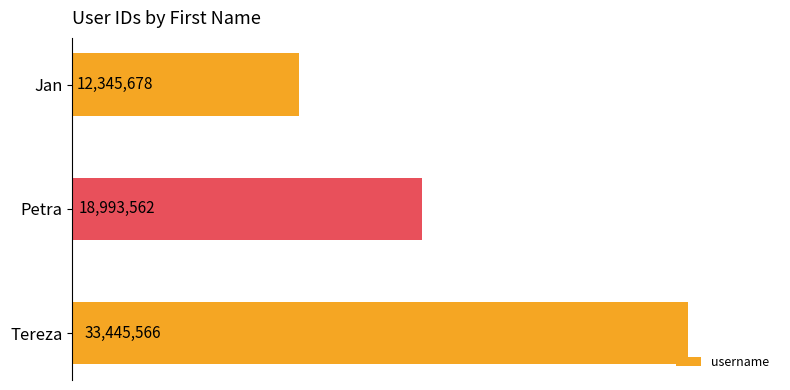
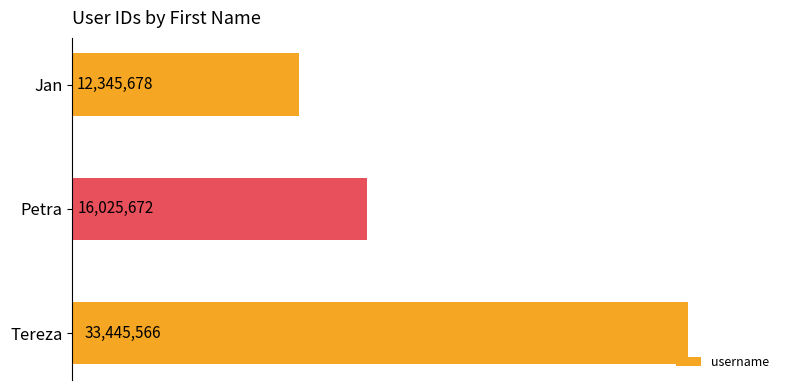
  {
    "Jan": "12,345,678",
-   "Petra": "18,993,562",
+   "Petra": "16,025,672",
    "Tereza": "33,445,566"
  }
